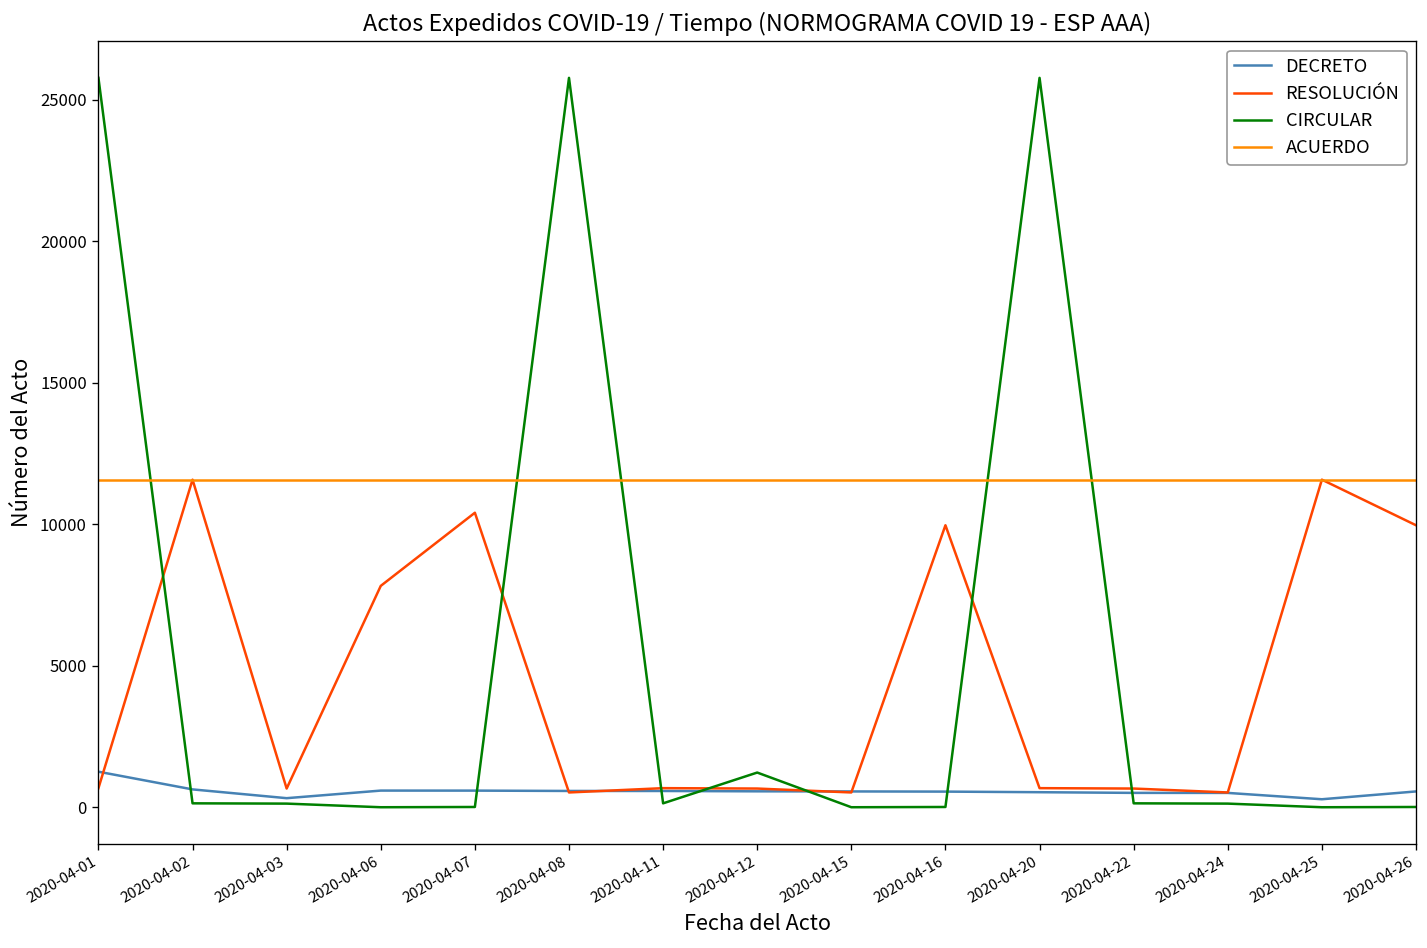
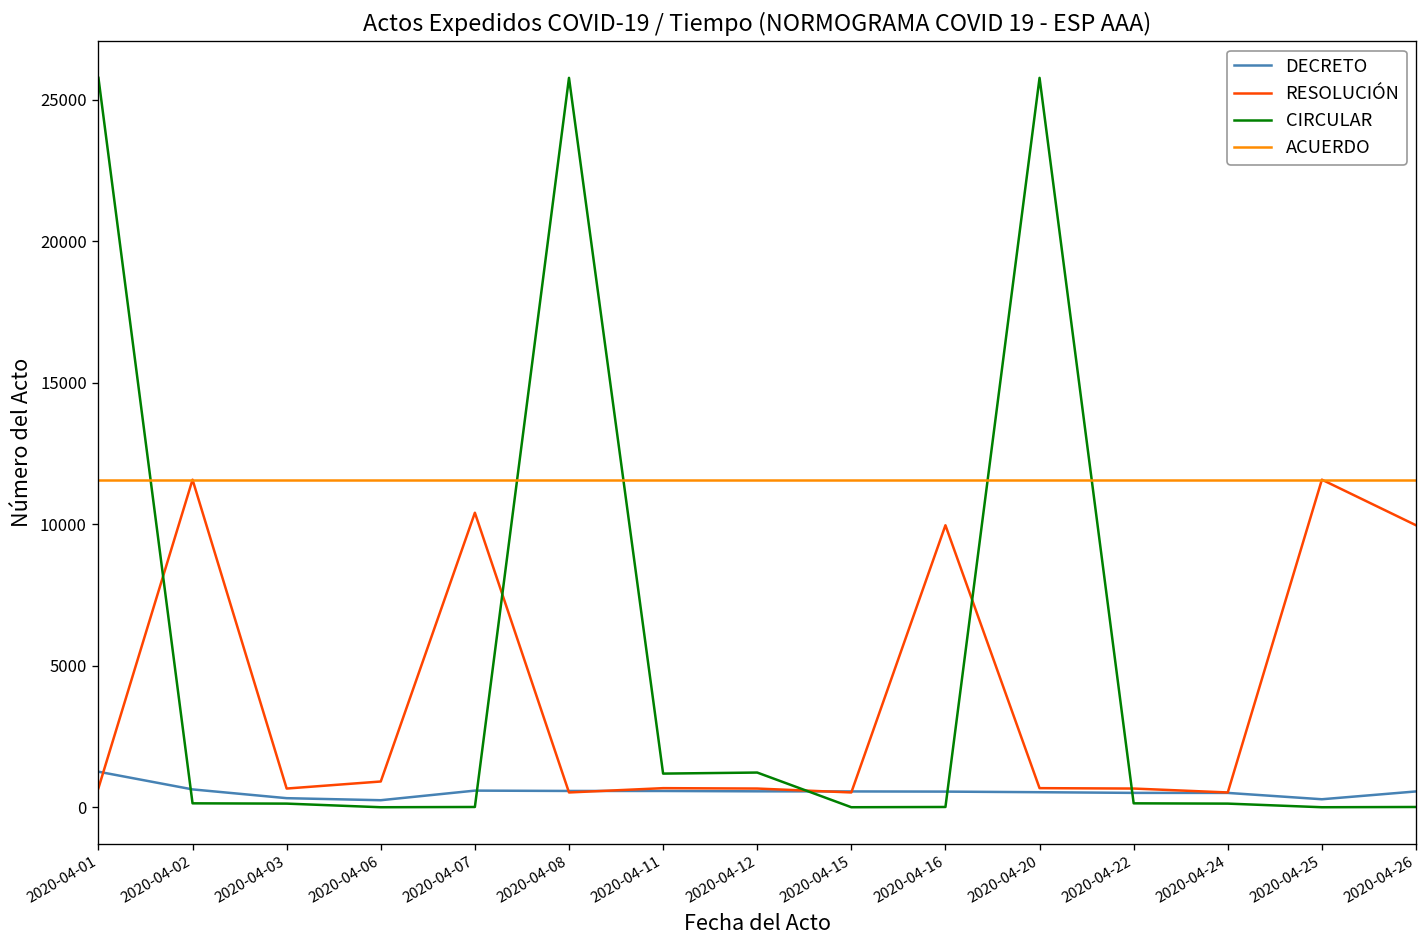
  {
    "DECRETO": {
      "2020-04-01": 1300,
      "2020-04-02": 600,
      "2020-04-03": 300,
-     "2020-04-06": 600,
+     "2020-04-06": 300,
      "2020-04-07": 600,
      "2020-04-16": 600,
      "2020-04-20": 500,
      "2020-04-22": 500,
      "2020-04-25": 300,
      "2020-04-26": 600
    },
    "RESOLUCIÓN": {
      "2020-04-01": 700,
      "2020-04-03": 700,
-     "2020-04-06": 7800,
+     "2020-04-06": 900,
      "2020-04-07": 10400,
      "2020-04-16": 10000,
      "2020-04-20": 700,
      "2020-04-22": 700,
      "2020-04-26": 10000
    },
    "CIRCULAR": {
      "2020-04-01": 25800,
      "2020-04-02": 100,
      "2020-04-03": 100,
      "2020-04-06": 0,
      "2020-04-07": 0,
      "2020-04-08": 25800,
-     "2020-04-11": 100,
+     "2020-04-11": 1200,
      "2020-04-12": 1200,
      "2020-04-15": 0,
      "2020-04-16": 0,
      "2020-04-20": 25800,
      "2020-04-22": 100,
      "2020-04-24": 100,
      "2020-04-25": 0,
      "2020-04-26": 0
    },
    "ACUERDO": {
      "2020-04-01": 11500,
      "2020-04-03": 11500,
      "2020-04-06": 11500,
      "2020-04-07": 11500,
      "2020-04-08": 11500,
      "2020-04-11": 11500,
      "2020-04-12": 11500,
      "2020-04-15": 11500,
      "2020-04-16": 11500,
      "2020-04-20": 11500,
      "2020-04-22": 11500,
      "2020-04-24": 11500,
      "2020-04-26": 11500
    }
  }
